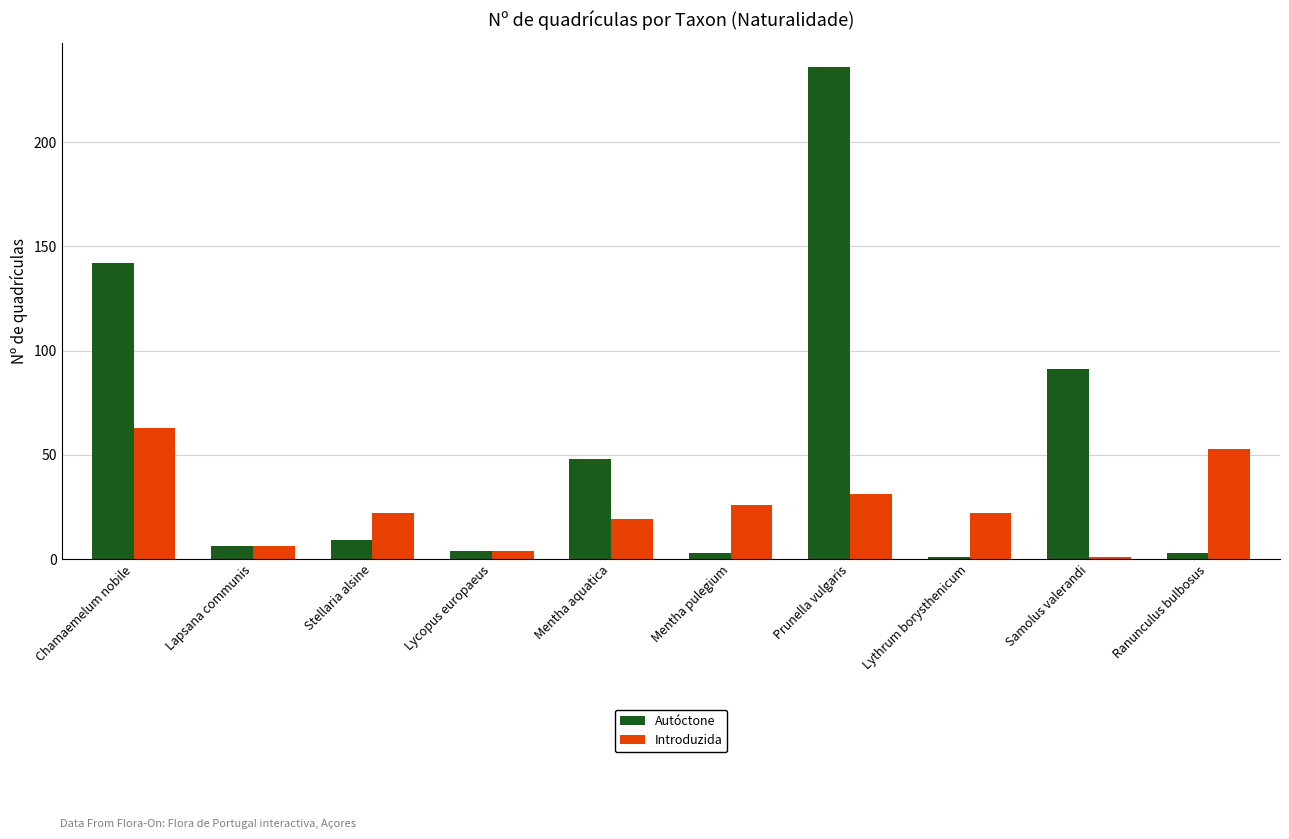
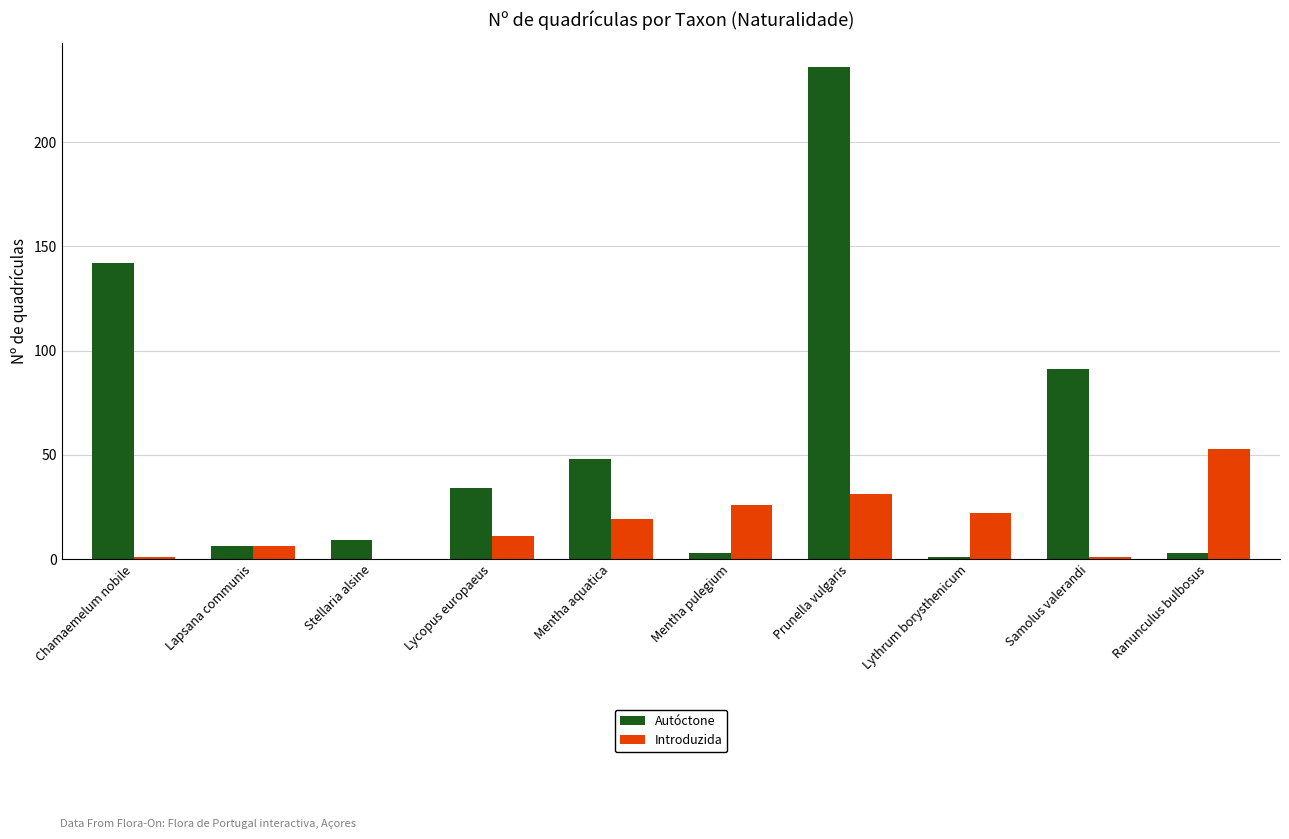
  {
    "Autóctone": {
      "Chamaemelum nobile": 142,
      "Lapsana communis": 6,
      "Stellaria alsine": 9,
-     "Lycopus europaeus": 4,
+     "Lycopus europaeus": 34,
      "Mentha aquatica": 48,
      "Mentha pulegium": 3,
      "Prunella vulgaris": 236,
      "Samolus valerandi": 91,
      "Ranunculus bulbosus": 3
    },
    "Introduzida": {
-     "Chamaemelum nobile": 63,
+     "Chamaemelum nobile": 1,
      "Lapsana communis": 6,
-     "Stellaria alsine": 22,
-     "Lycopus europaeus": 4,
+     "Stellaria alsine": 0,
+     "Lycopus europaeus": 11,
      "Mentha aquatica": 19,
      "Mentha pulegium": 26,
      "Prunella vulgaris": 31,
      "Lythrum borysthenicum": 22,
      "Ranunculus bulbosus": 53
    }
  }
